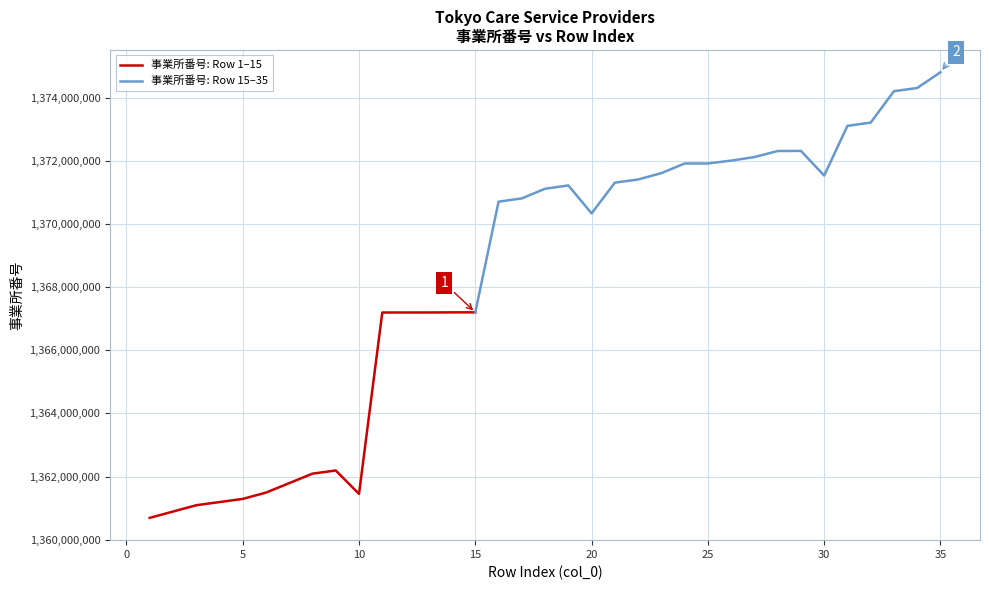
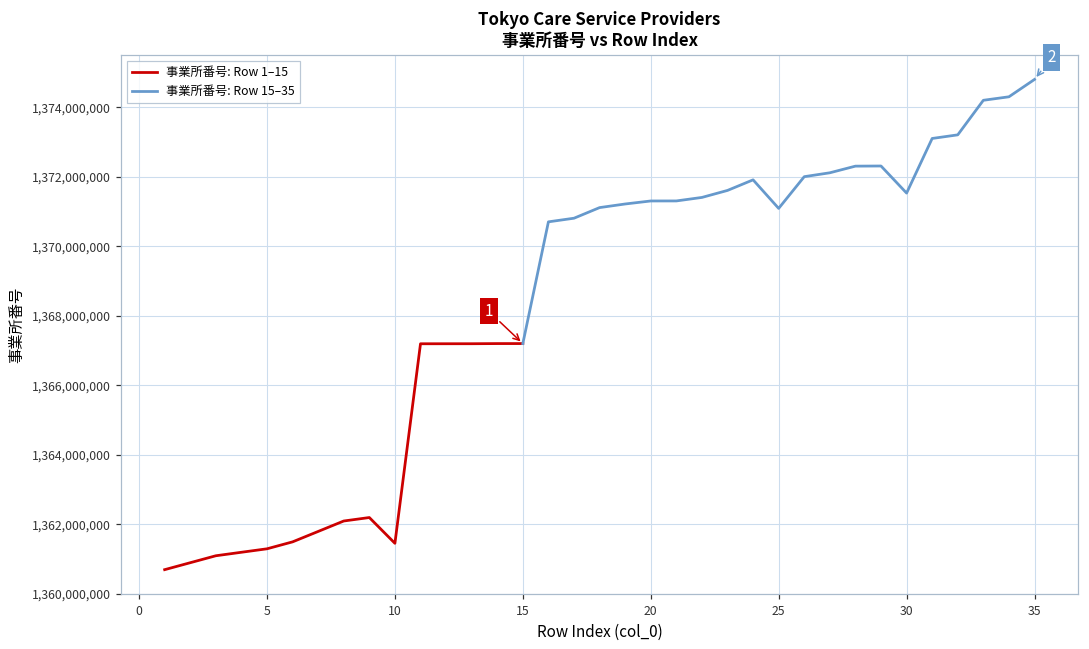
  {
    "事業所番号: Row 1–15": {
      "5": "1,361,300,000",
      "10": "1,361,400,000"
    },
    "事業所番号: Row 15–35": {
-     "20": "1,370,300,000",
-     "25": "1,371,900,000",
+     "20": "1,371,300,000",
+     "25": "1,371,100,000",
      "30": "1,371,500,000"
    }
  }
